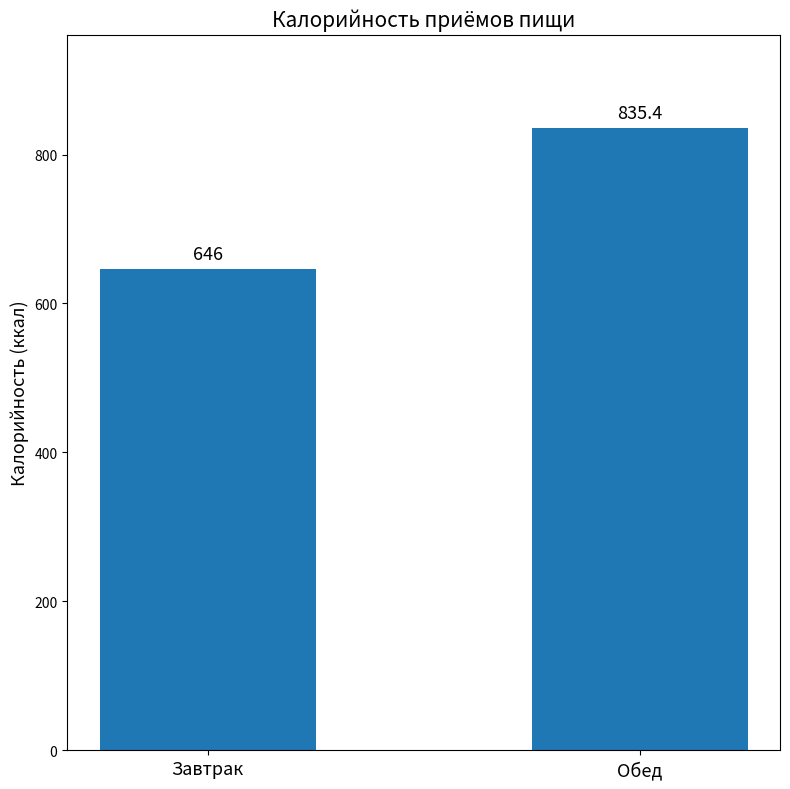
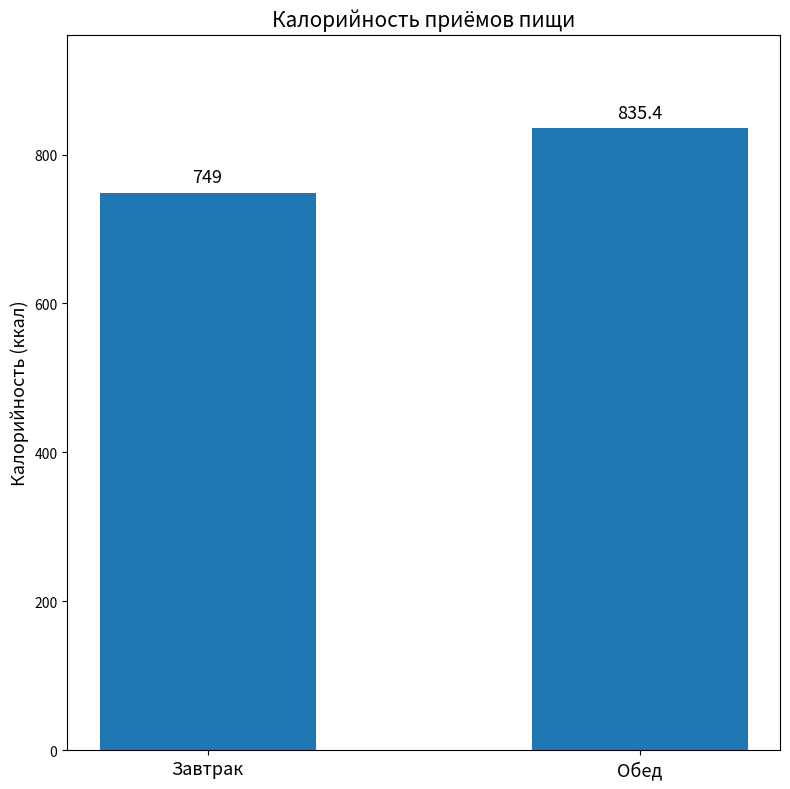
  {
-   "Завтрак": 646,
+   "Завтрак": 749,
    "Обед": 835.4
  }
